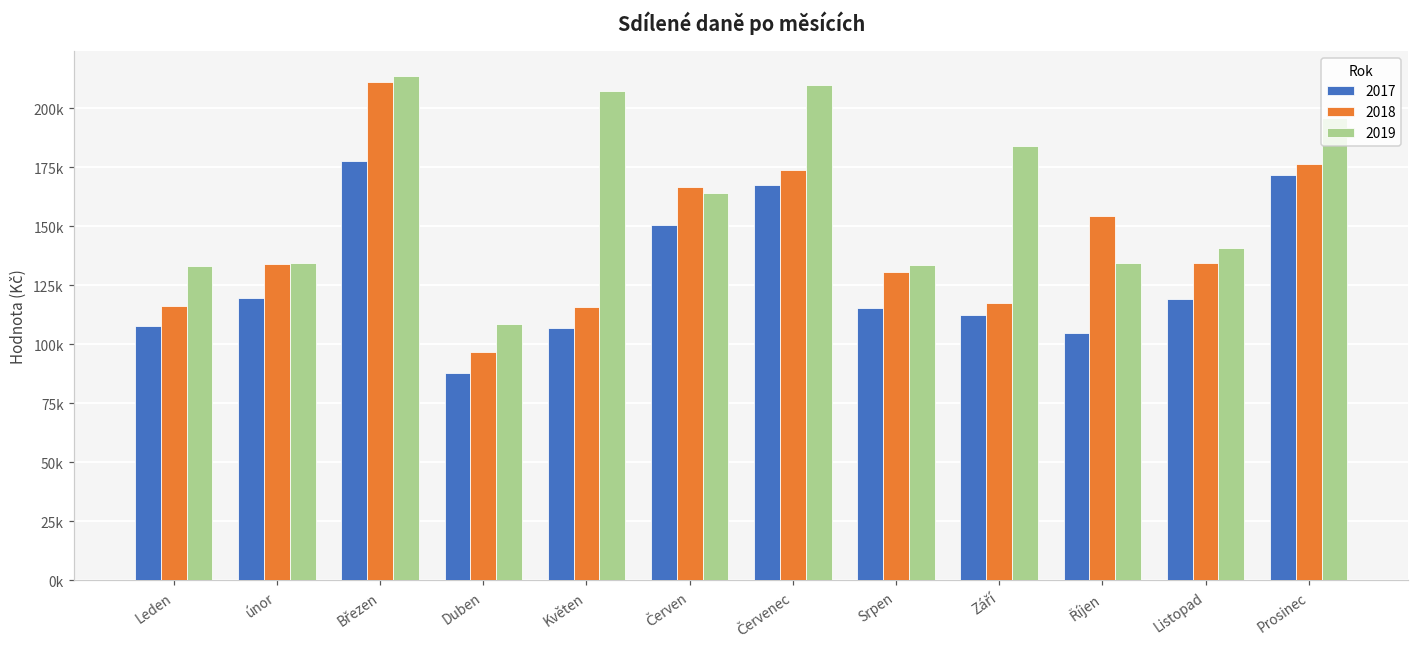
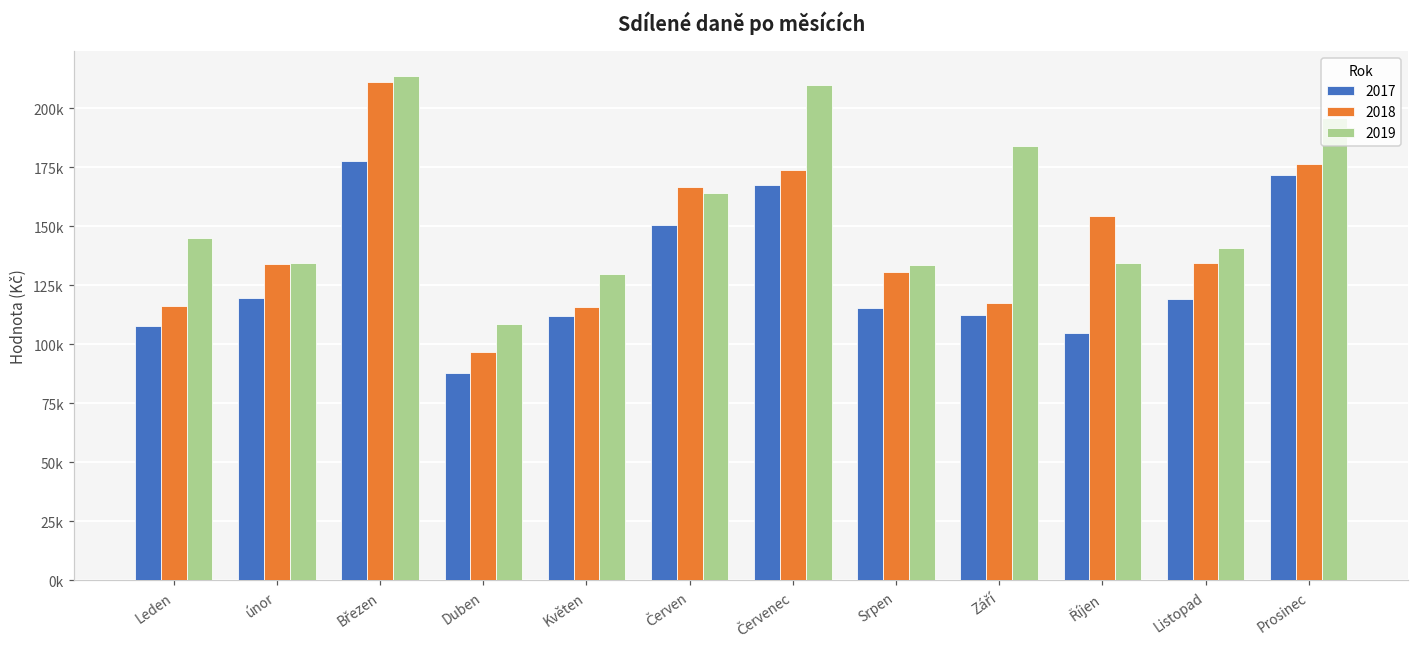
  {
    "2017": {
      "Leden": 107000,
      "únor": 119000,
      "Březen": 178000,
      "Duben": 88000,
-     "Květen": 107000,
+     "Květen": 112000,
      "Červen": 150000,
      "Červenec": 167000,
      "Srpen": 115000,
      "Září": 112000,
      "Říjen": 105000,
      "Listopad": 119000,
      "Prosinec": 172000
    },
    "2018": {
      "Leden": 116000,
      "únor": 134000,
      "Březen": 211000,
      "Duben": 97000,
      "Květen": 116000,
      "Červen": 166000,
      "Červenec": 174000,
      "Srpen": 131000,
      "Září": 118000,
      "Říjen": 154000,
      "Listopad": 134000,
      "Prosinec": 176000
    },
    "2019": {
-     "Leden": 133000,
+     "Leden": 145000,
      "únor": 134000,
      "Březen": 213000,
      "Duben": 108000,
-     "Květen": 207000,
+     "Květen": 130000,
      "Červen": 164000,
      "Červenec": 210000,
      "Srpen": 134000,
      "Září": 184000,
      "Říjen": 134000,
      "Listopad": 141000
    }
  }
